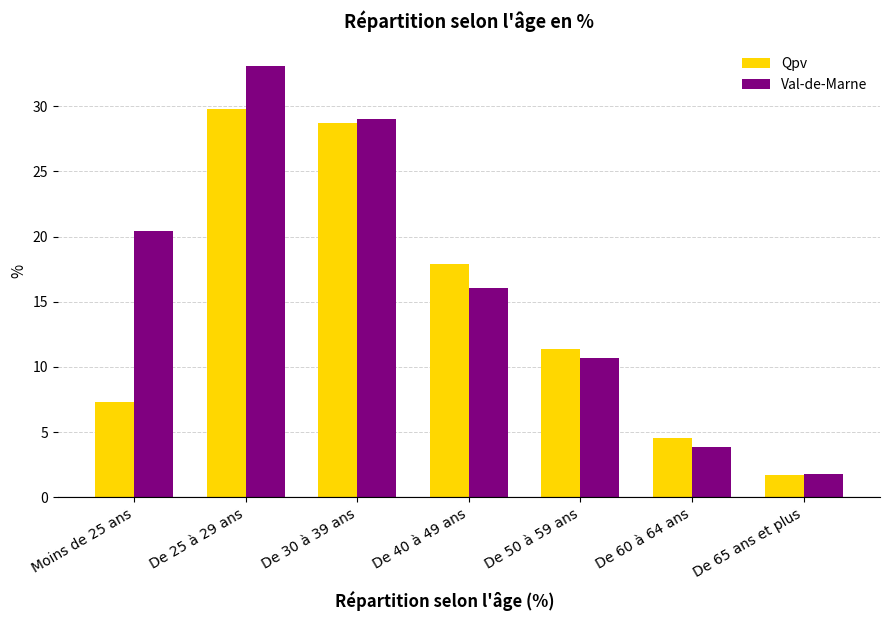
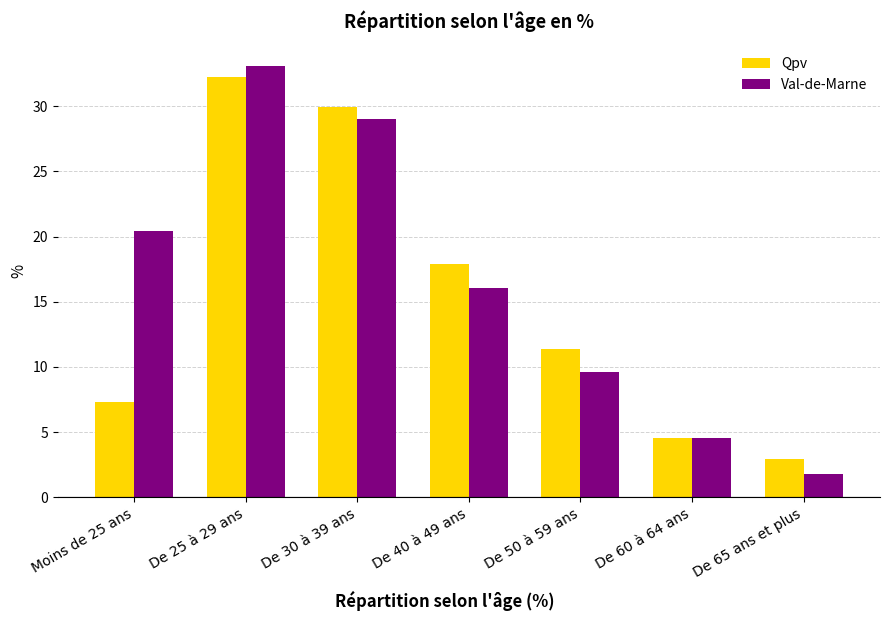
  {
    "Qpv": {
      "Moins de 25 ans": 7.3,
-     "De 25 à 29 ans": 29.8,
-     "De 30 à 39 ans": 28.7,
+     "De 25 à 29 ans": 32.3,
+     "De 30 à 39 ans": 29.9,
      "De 40 à 49 ans": 17.9,
      "De 50 à 59 ans": 11.3,
      "De 60 à 64 ans": 4.5,
-     "De 65 ans et plus": 1.7
+     "De 65 ans et plus": 3.0
    },
    "Val-de-Marne": {
      "Moins de 25 ans": 20.4,
      "De 25 à 29 ans": 33.1,
      "De 30 à 39 ans": 29.0,
      "De 40 à 49 ans": 16.1,
-     "De 50 à 59 ans": 10.7,
-     "De 60 à 64 ans": 3.9,
+     "De 50 à 59 ans": 9.6,
+     "De 60 à 64 ans": 4.5,
      "De 65 ans et plus": 1.8
    }
  }
